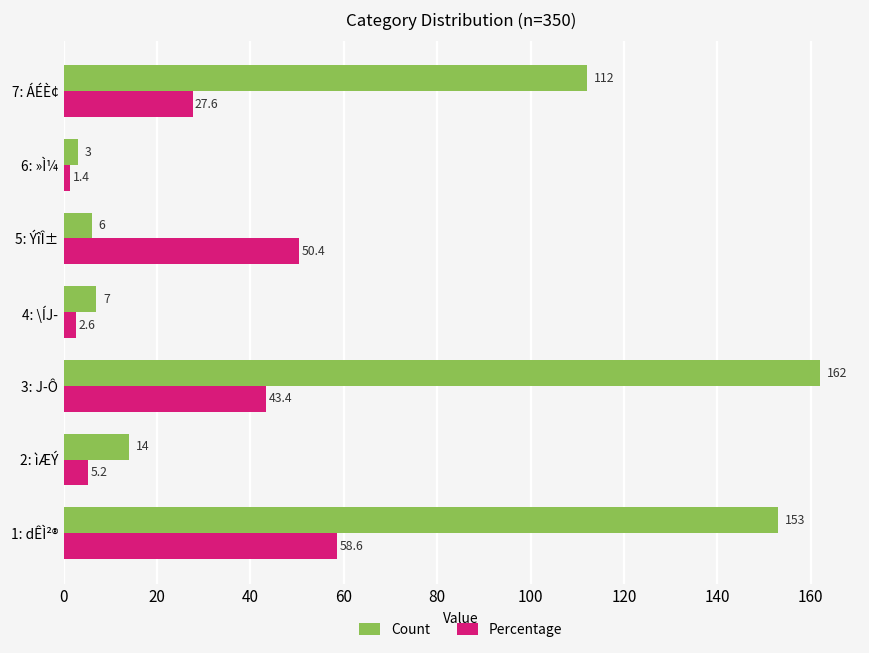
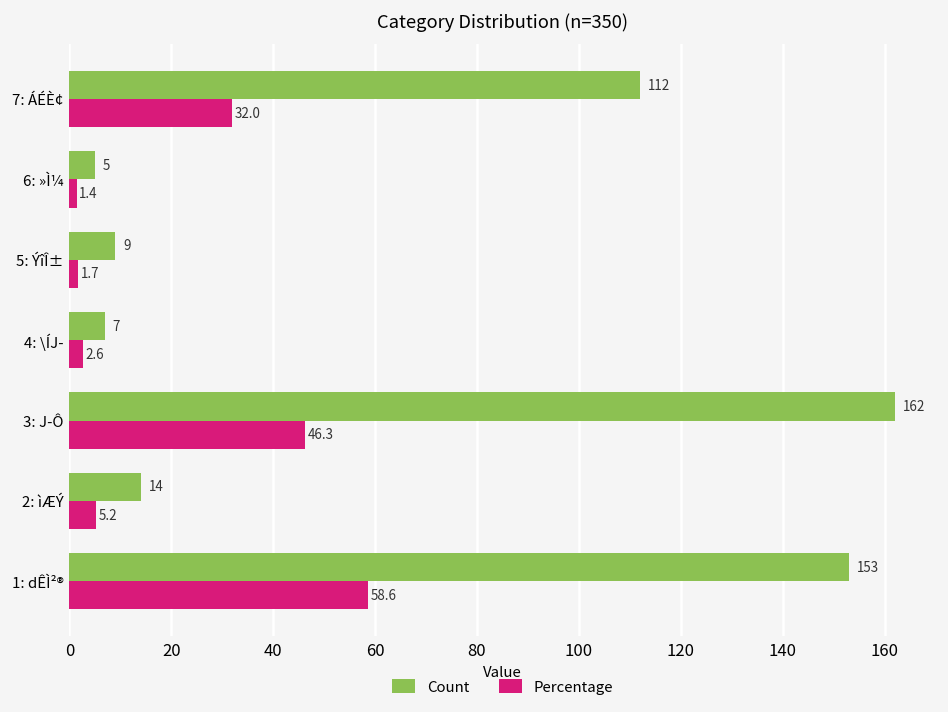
  {
    "Count": {
      "7: ÁÉÈ¢": 112,
-     "6: »Ì¼": 3,
-     "5: ÝîÎ±": 6,
+     "6: »Ì¼": 5,
+     "5: ÝîÎ±": 9,
      "4: \\ÍJ­": 7,
      "3: J­Ô": 162,
      "2: ìÆÝ": 14,
      "1: dÊÌ²®": 153
    },
    "Percentage": {
-     "7: ÁÉÈ¢": 27.6,
+     "7: ÁÉÈ¢": 32.0,
      "6: »Ì¼": 1.4,
-     "5: ÝîÎ±": 50.4,
+     "5: ÝîÎ±": 1.7,
      "4: \\ÍJ­": 2.6,
-     "3: J­Ô": 43.4,
+     "3: J­Ô": 46.3,
      "2: ìÆÝ": 5.2,
      "1: dÊÌ²®": 58.6
    }
  }
